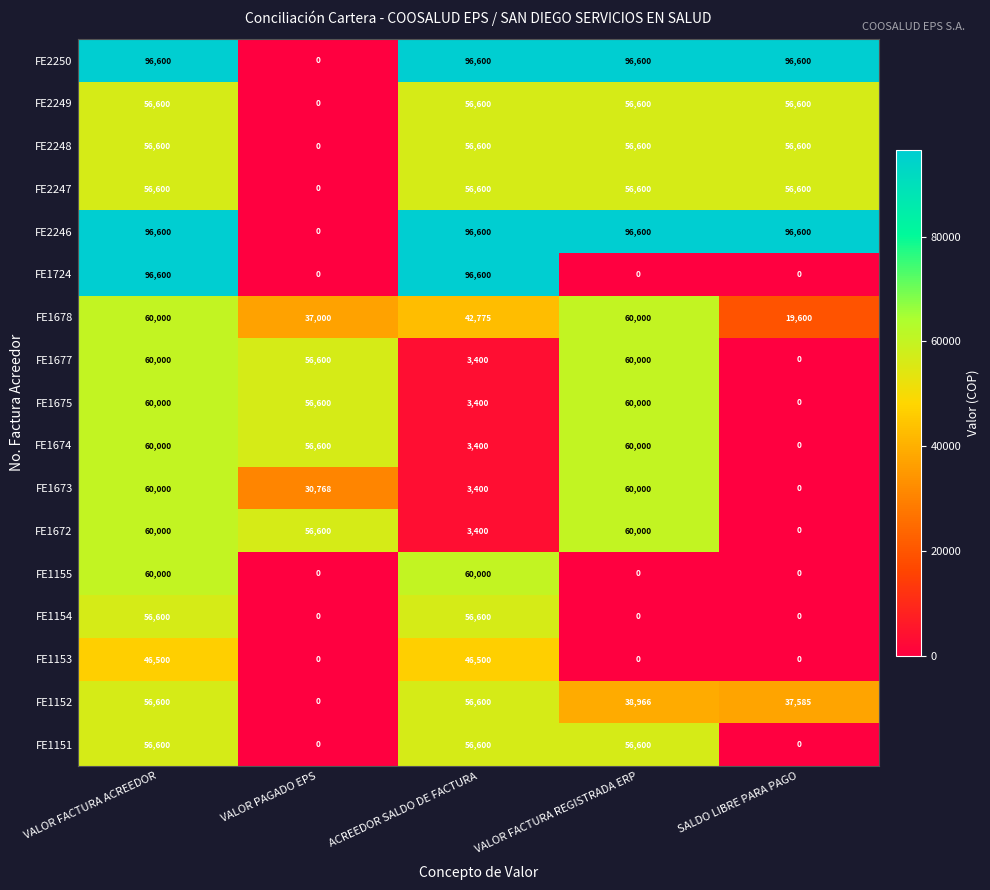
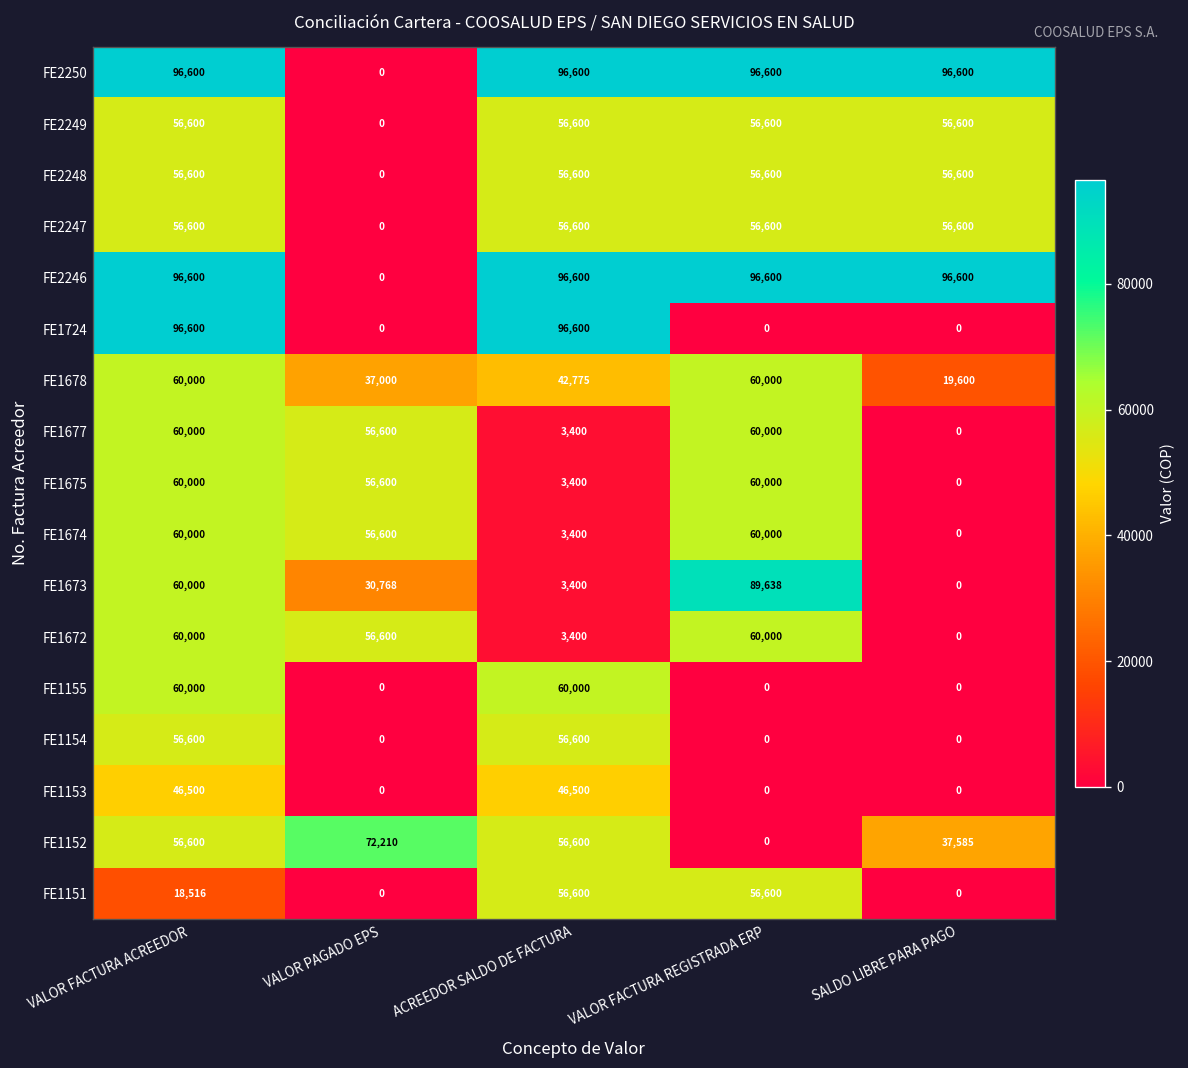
  {
    "FE2250": {
      "VALOR FACTURA ACREEDOR": "96,600",
      "VALOR PAGADO EPS": "0",
      "ACREEDOR SALDO DE FACTURA": "96,600",
      "VALOR FACTURA REGISTRADA ERP": "96,600",
      "SALDO LIBRE PARA PAGO": "96,600"
    },
    "FE2249": {
      "VALOR FACTURA ACREEDOR": "56,600",
      "VALOR PAGADO EPS": "0",
      "ACREEDOR SALDO DE FACTURA": "56,600",
      "VALOR FACTURA REGISTRADA ERP": "56,600",
      "SALDO LIBRE PARA PAGO": "56,600"
    },
    "FE2248": {
      "VALOR FACTURA ACREEDOR": "56,600",
      "VALOR PAGADO EPS": "0",
      "ACREEDOR SALDO DE FACTURA": "56,600",
      "VALOR FACTURA REGISTRADA ERP": "56,600",
      "SALDO LIBRE PARA PAGO": "56,600"
    },
    "FE2247": {
      "VALOR FACTURA ACREEDOR": "56,600",
      "VALOR PAGADO EPS": "0",
      "ACREEDOR SALDO DE FACTURA": "56,600",
      "VALOR FACTURA REGISTRADA ERP": "56,600",
      "SALDO LIBRE PARA PAGO": "56,600"
    },
    "FE2246": {
      "VALOR FACTURA ACREEDOR": "96,600",
      "VALOR PAGADO EPS": "0",
      "ACREEDOR SALDO DE FACTURA": "96,600",
      "VALOR FACTURA REGISTRADA ERP": "96,600",
      "SALDO LIBRE PARA PAGO": "96,600"
    },
    "FE1724": {
      "VALOR FACTURA ACREEDOR": "96,600",
      "VALOR PAGADO EPS": "0",
      "ACREEDOR SALDO DE FACTURA": "96,600",
      "VALOR FACTURA REGISTRADA ERP": "0",
      "SALDO LIBRE PARA PAGO": "0"
    },
    "FE1678": {
      "VALOR FACTURA ACREEDOR": "60,000",
      "VALOR PAGADO EPS": "37,000",
      "ACREEDOR SALDO DE FACTURA": "42,775",
      "VALOR FACTURA REGISTRADA ERP": "60,000",
      "SALDO LIBRE PARA PAGO": "19,600"
    },
    "FE1677": {
      "VALOR FACTURA ACREEDOR": "60,000",
      "VALOR PAGADO EPS": "56,600",
      "ACREEDOR SALDO DE FACTURA": "3,400",
      "VALOR FACTURA REGISTRADA ERP": "60,000",
      "SALDO LIBRE PARA PAGO": "0"
    },
    "FE1675": {
      "VALOR FACTURA ACREEDOR": "60,000",
      "VALOR PAGADO EPS": "56,600",
      "ACREEDOR SALDO DE FACTURA": "3,400",
      "VALOR FACTURA REGISTRADA ERP": "60,000",
      "SALDO LIBRE PARA PAGO": "0"
    },
    "FE1674": {
      "VALOR FACTURA ACREEDOR": "60,000",
      "VALOR PAGADO EPS": "56,600",
      "ACREEDOR SALDO DE FACTURA": "3,400",
      "VALOR FACTURA REGISTRADA ERP": "60,000",
      "SALDO LIBRE PARA PAGO": "0"
    },
    "FE1673": {
      "VALOR FACTURA ACREEDOR": "60,000",
      "VALOR PAGADO EPS": "30,768",
      "ACREEDOR SALDO DE FACTURA": "3,400",
-     "VALOR FACTURA REGISTRADA ERP": "60,000",
+     "VALOR FACTURA REGISTRADA ERP": "89,638",
      "SALDO LIBRE PARA PAGO": "0"
    },
    "FE1672": {
      "VALOR FACTURA ACREEDOR": "60,000",
      "VALOR PAGADO EPS": "56,600",
      "ACREEDOR SALDO DE FACTURA": "3,400",
      "VALOR FACTURA REGISTRADA ERP": "60,000",
      "SALDO LIBRE PARA PAGO": "0"
    },
    "FE1155": {
      "VALOR FACTURA ACREEDOR": "60,000",
      "VALOR PAGADO EPS": "0",
      "ACREEDOR SALDO DE FACTURA": "60,000",
      "VALOR FACTURA REGISTRADA ERP": "0",
      "SALDO LIBRE PARA PAGO": "0"
    },
    "FE1154": {
      "VALOR FACTURA ACREEDOR": "56,600",
      "VALOR PAGADO EPS": "0",
      "ACREEDOR SALDO DE FACTURA": "56,600",
      "VALOR FACTURA REGISTRADA ERP": "0",
      "SALDO LIBRE PARA PAGO": "0"
    },
    "FE1153": {
      "VALOR FACTURA ACREEDOR": "46,500",
      "VALOR PAGADO EPS": "0",
      "ACREEDOR SALDO DE FACTURA": "46,500",
      "VALOR FACTURA REGISTRADA ERP": "0",
      "SALDO LIBRE PARA PAGO": "0"
    },
    "FE1152": {
      "VALOR FACTURA ACREEDOR": "56,600",
-     "VALOR PAGADO EPS": "0",
+     "VALOR PAGADO EPS": "72,210",
      "ACREEDOR SALDO DE FACTURA": "56,600",
-     "VALOR FACTURA REGISTRADA ERP": "38,966",
+     "VALOR FACTURA REGISTRADA ERP": "0",
      "SALDO LIBRE PARA PAGO": "37,585"
    },
    "FE1151": {
-     "VALOR FACTURA ACREEDOR": "56,600",
+     "VALOR FACTURA ACREEDOR": "18,516",
      "VALOR PAGADO EPS": "0",
      "ACREEDOR SALDO DE FACTURA": "56,600",
      "VALOR FACTURA REGISTRADA ERP": "56,600",
      "SALDO LIBRE PARA PAGO": "0"
    }
  }
